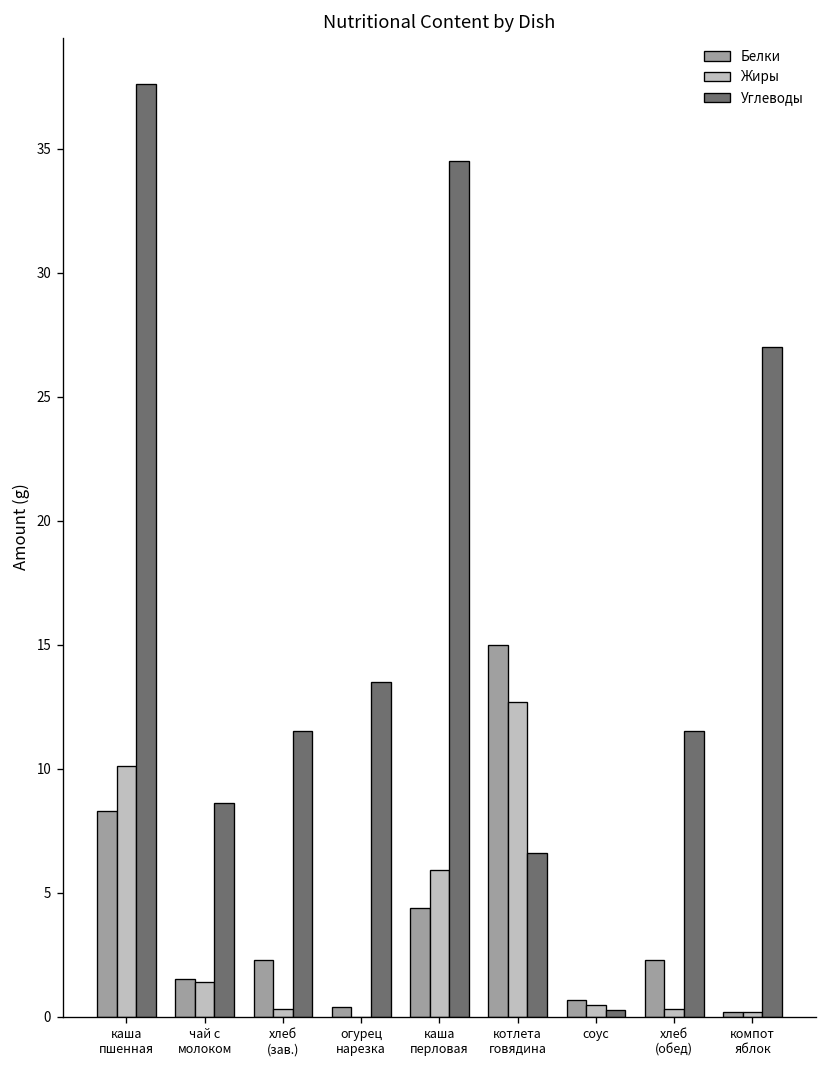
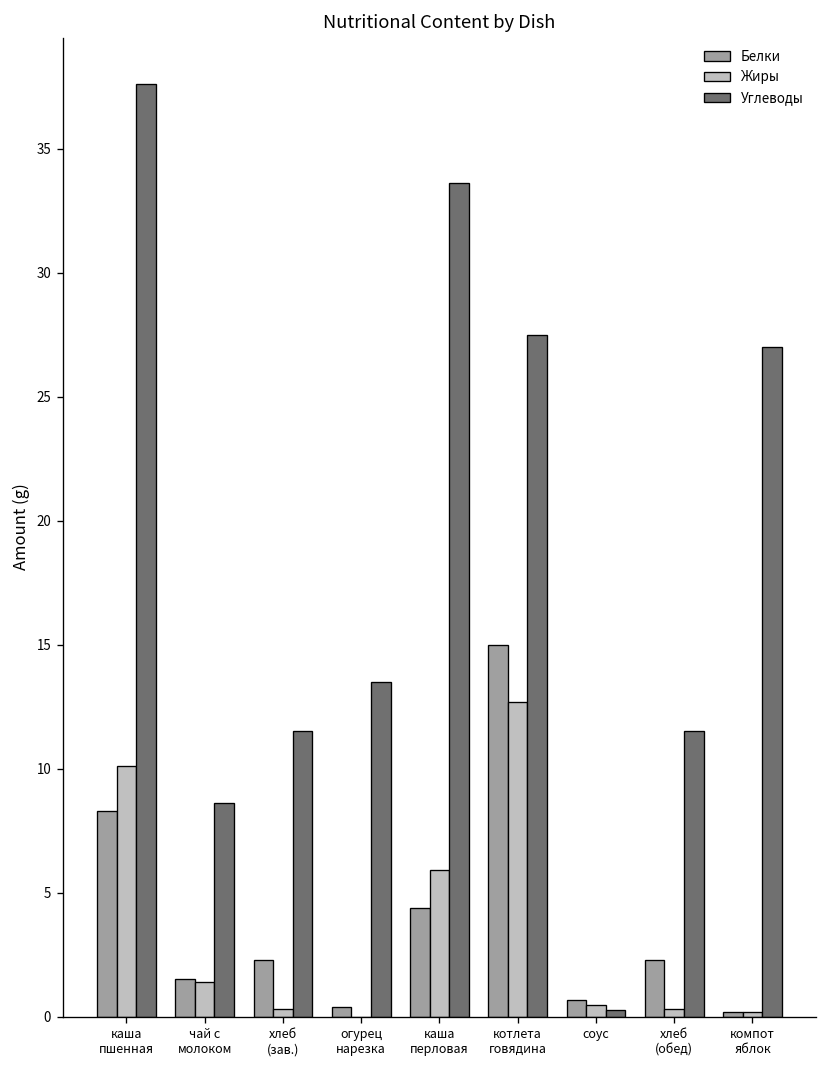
  {
    "Углеводы": {
      "каша пшенная": 37.6,
      "чай с молоком": 8.6,
      "хлеб (зав.)": 11.5,
      "огурец нарезка": 13.5,
-     "каша перловая": 34.5,
-     "котлета говядина": 6.6,
+     "каша перловая": 33.6,
+     "котлета говядина": 27.5,
      "соус": 0.3,
      "хлеб (обед)": 11.5,
      "компот яблок": 27.0
    }
  }
